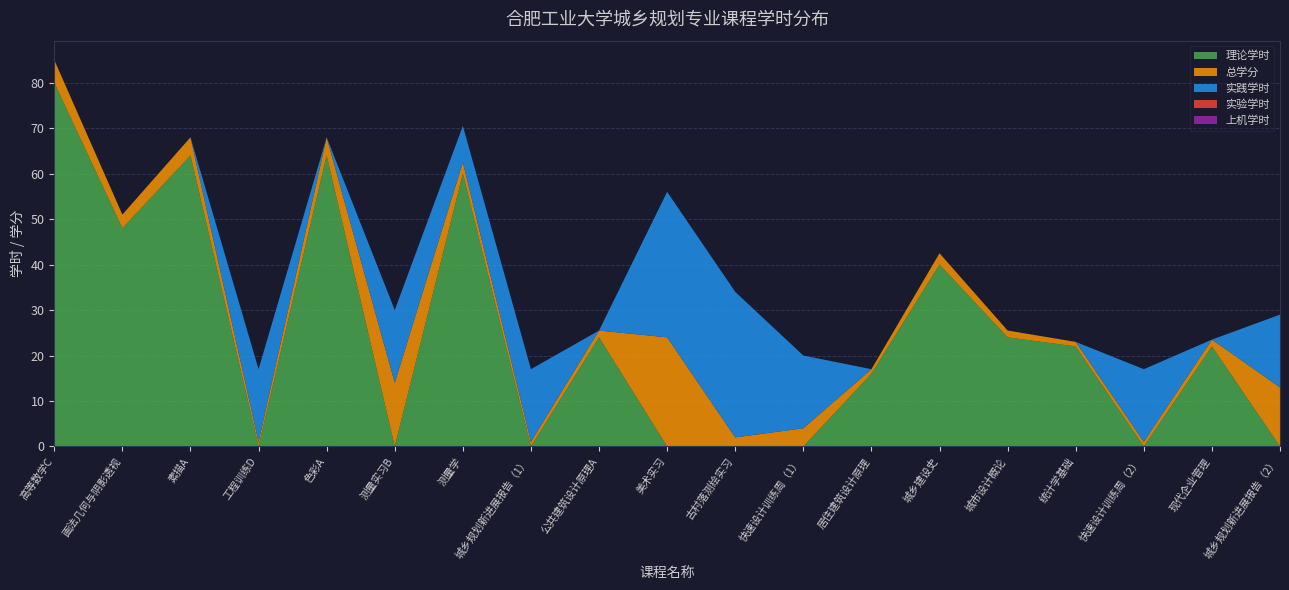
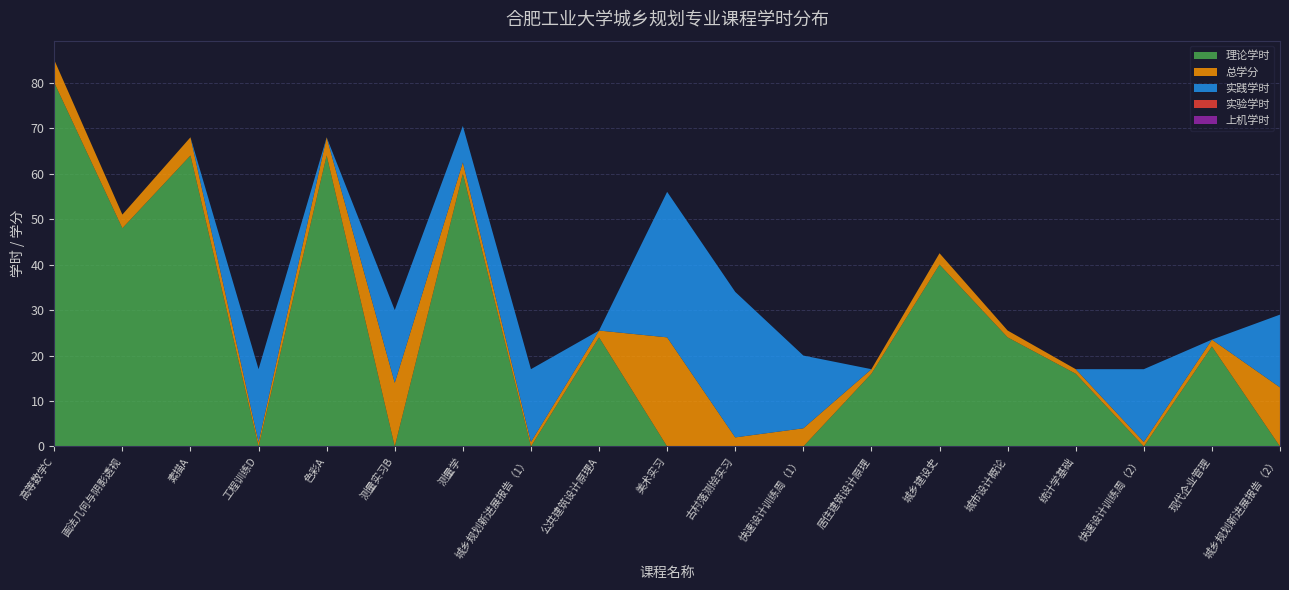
  {
    "理论学时": {
      "高等数学C": 80,
      "画法几何与阴影透视": 48,
      "素描A": 64,
      "工程训练D": 0,
      "色彩A": 64,
      "测量实习B": 0,
      "测量学": 60,
      "城乡规划新进展报告（1）": 0,
      "公共建筑设计原理A": 24,
      "美术实习": 0,
      "古村落测绘实习": 0,
      "快速设计训练周（1）": 0,
      "居住建筑设计原理": 16,
      "城乡建设史": 40,
      "城市设计概论": 24,
-     "统计学基础": 22,
+     "统计学基础": 16,
      "快速设计训练周（2）": 0,
      "现代企业管理": 22,
      "城乡规划新进展报告（2）": 0
    },
    "总学分": {
      "工程训练D": 1,
      "测量实习B": 14,
      "测量学": 3,
      "城乡规划新进展报告（1）": 1,
      "美术实习": 24,
      "古村落测绘实习": 2,
      "快速设计训练周（1）": 4,
      "快速设计训练周（2）": 1,
      "城乡规划新进展报告（2）": 13
    }
  }
